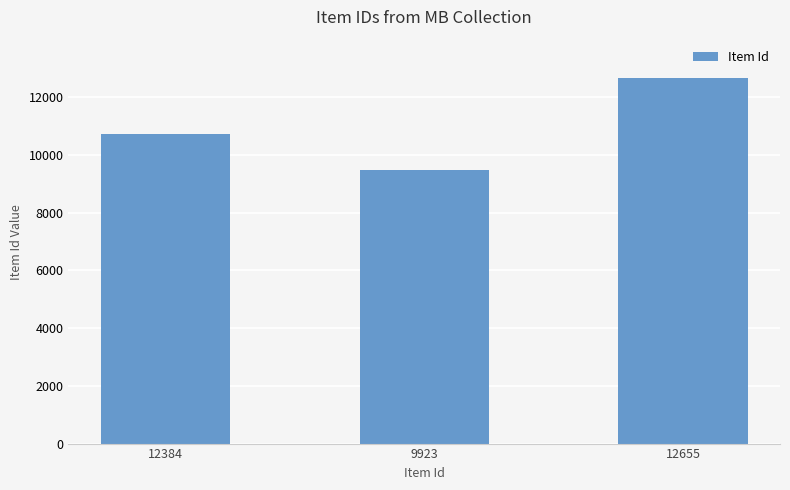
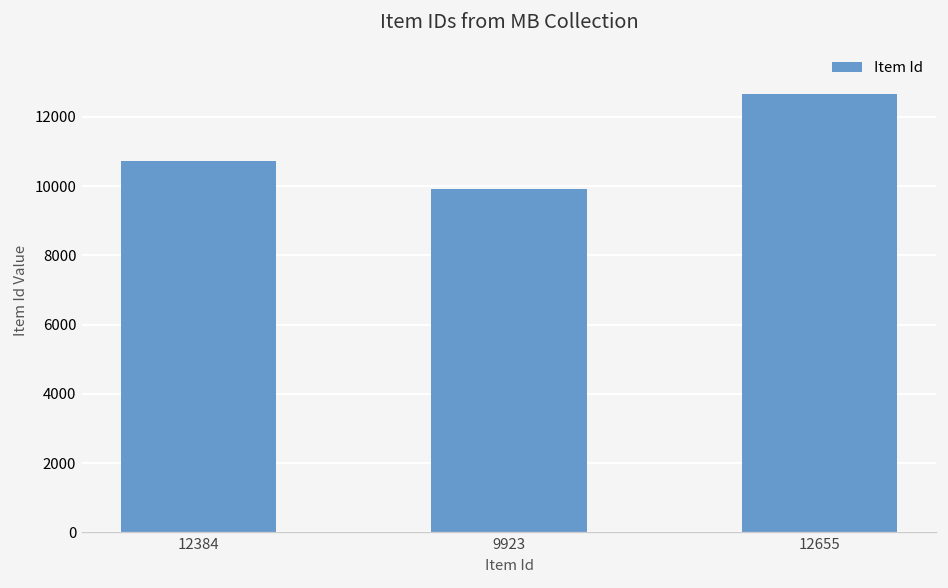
  {
    "12384": 10700,
-   "9923": 9500,
+   "9923": 9900,
    "12655": 12700
  }
